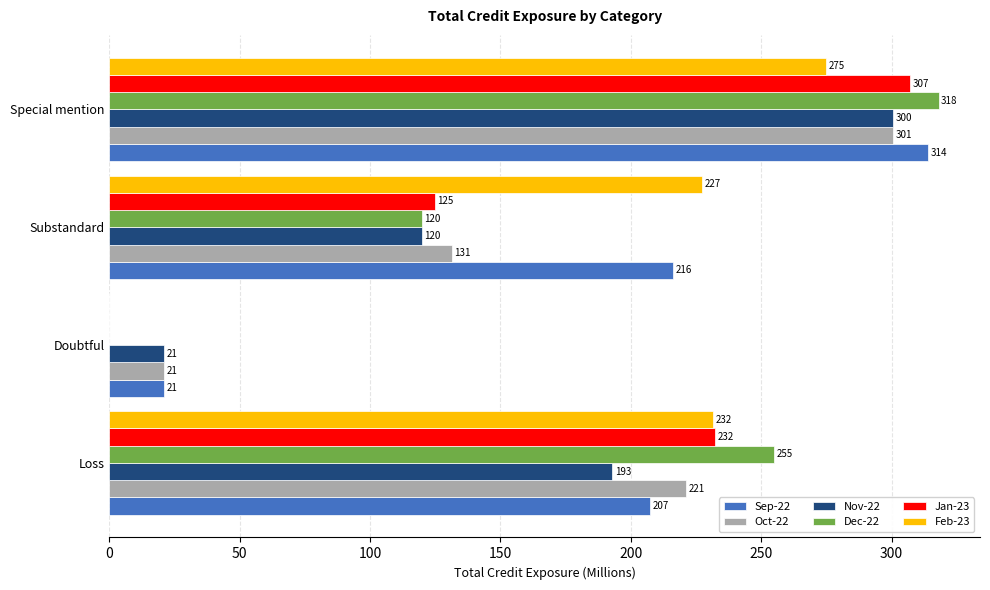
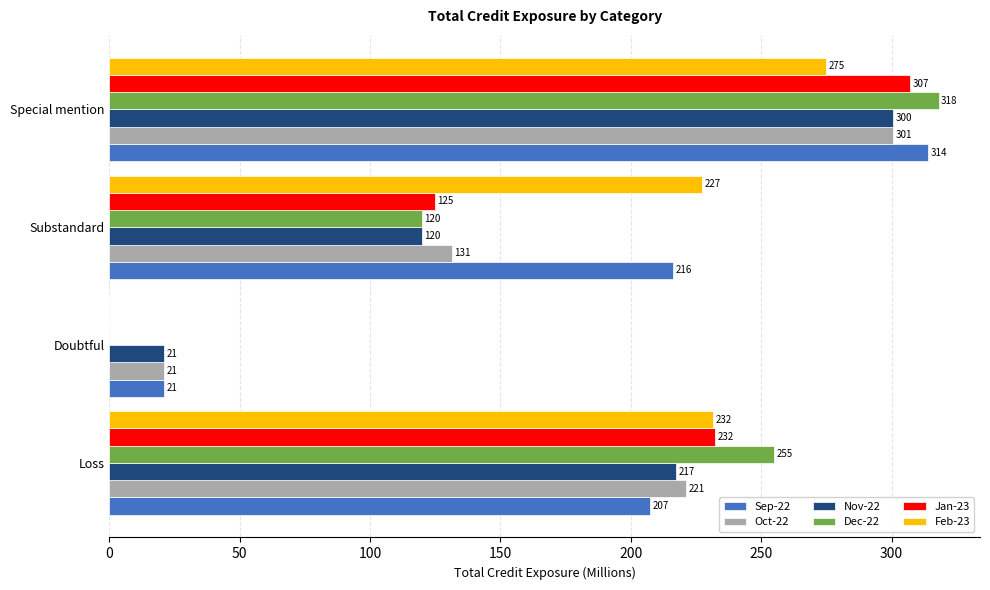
  {
    "Sep-22": {
      "Special mention": 314,
      "Substandard": 216,
      "Doubtful": 21,
      "Loss": 207
    },
    "Oct-22": {
      "Special mention": 301,
      "Substandard": 131,
      "Doubtful": 21,
      "Loss": 221
    },
    "Nov-22": {
      "Special mention": 300,
      "Substandard": 120,
      "Doubtful": 21,
-     "Loss": 193
+     "Loss": 217
    },
    "Dec-22": {
      "Special mention": 318,
      "Substandard": 120,
      "Loss": 255
    },
    "Jan-23": {
      "Special mention": 307,
      "Substandard": 125,
      "Loss": 232
    },
    "Feb-23": {
      "Special mention": 275,
      "Substandard": 227,
      "Loss": 232
    }
  }
